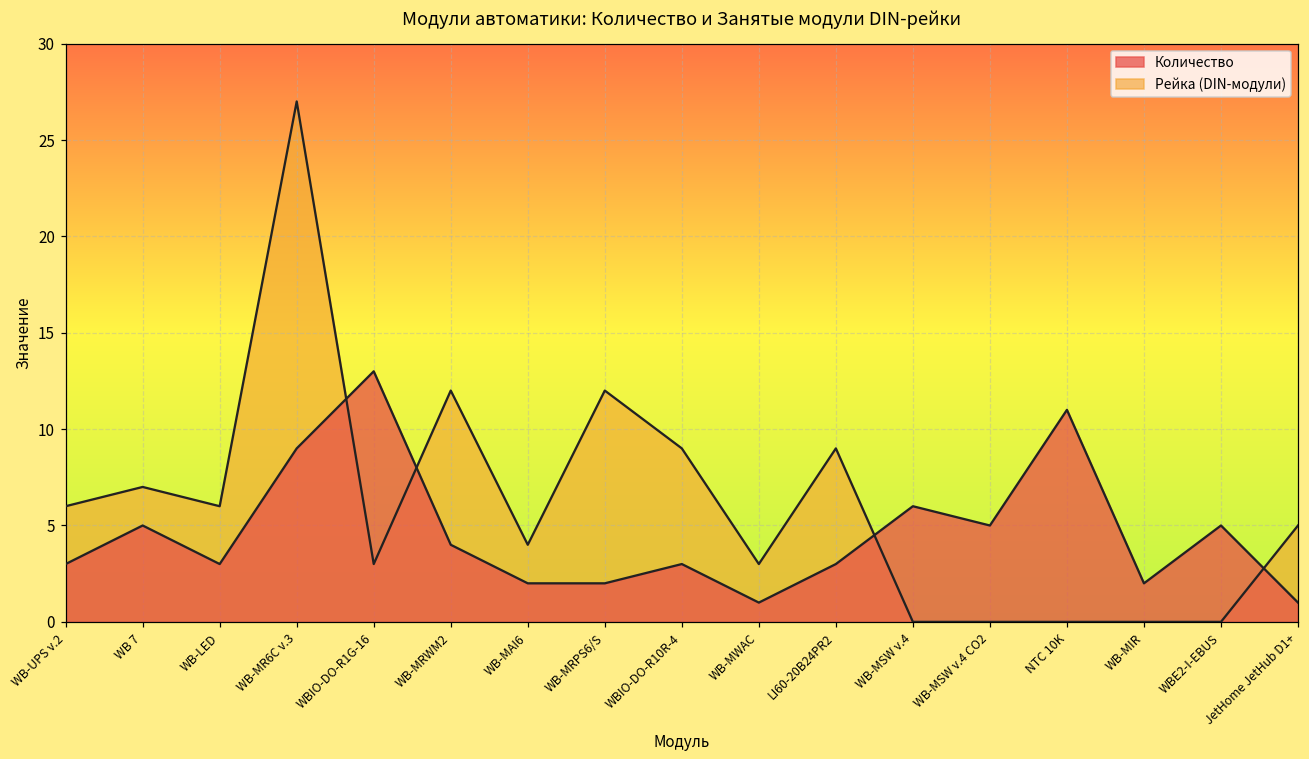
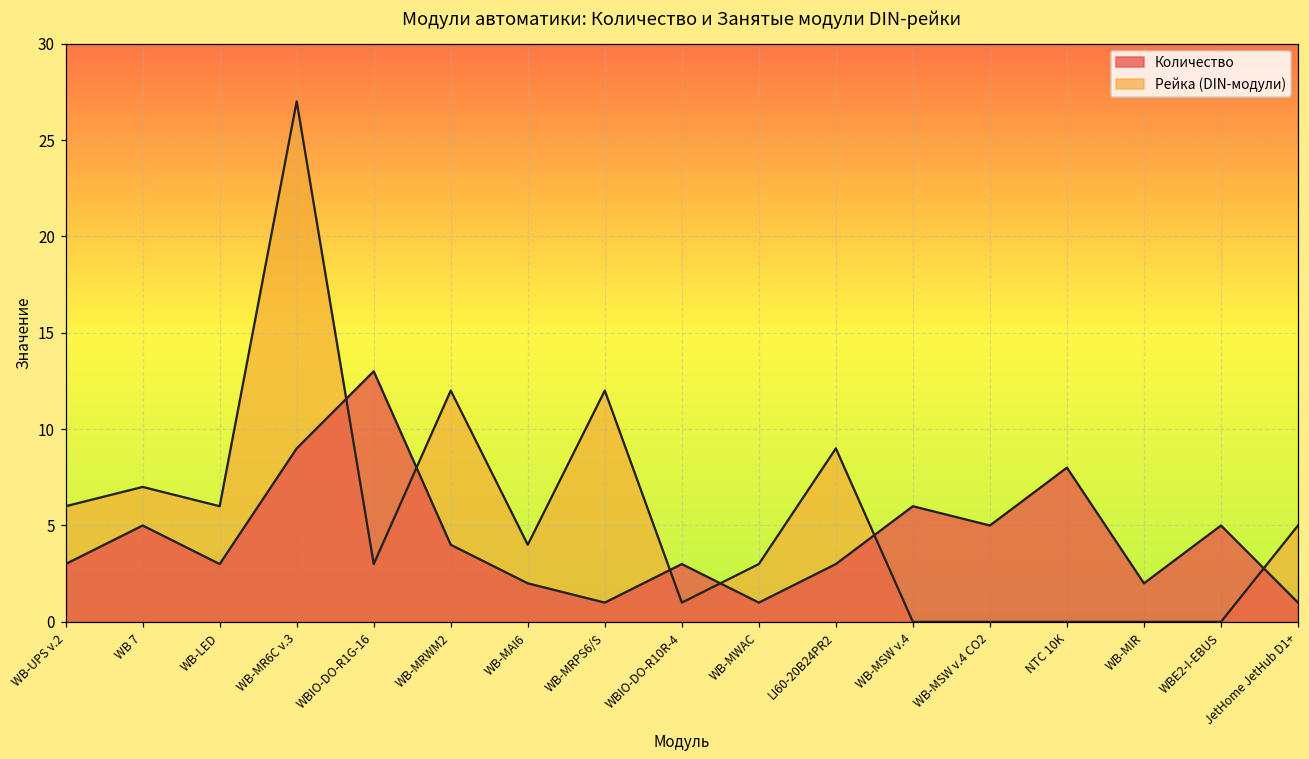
  {
    "Количество": {
      "WB-UPS v.2": 3,
      "WB 7": 5,
      "WB-LED": 3,
      "WB-MR6C v.3": 9,
      "WBIO-DO-R1G-16": 13,
      "WB-MRWM2": 4,
      "WB-MAI6": 2,
-     "WB-MRPS6/S": 2,
+     "WB-MRPS6/S": 1,
      "WBIO-DO-R10R-4": 3,
      "WB-MWAC": 1,
      "LI60-20B24PR2": 3,
      "WB-MSW v.4": 6,
      "WB-MSW v.4 CO2": 5,
-     "NTC 10K": 11,
+     "NTC 10K": 8,
      "WB-MIR": 2,
      "WBE2-I-EBUS": 5,
      "JetHome JetHub D1+": 1
    },
    "Рейка (DIN-модули)": {
      "WB-UPS v.2": 6,
      "WB 7": 7,
      "WB-LED": 6,
      "WB-MR6C v.3": 27,
      "WBIO-DO-R1G-16": 3,
      "WB-MRWM2": 12,
      "WB-MAI6": 4,
      "WB-MRPS6/S": 12,
-     "WBIO-DO-R10R-4": 9,
+     "WBIO-DO-R10R-4": 1,
      "WB-MWAC": 3,
      "LI60-20B24PR2": 9,
      "WB-MSW v.4": 0,
      "WB-MSW v.4 CO2": 0,
      "NTC 10K": 0,
      "WB-MIR": 0,
      "WBE2-I-EBUS": 0,
      "JetHome JetHub D1+": 5
    }
  }
